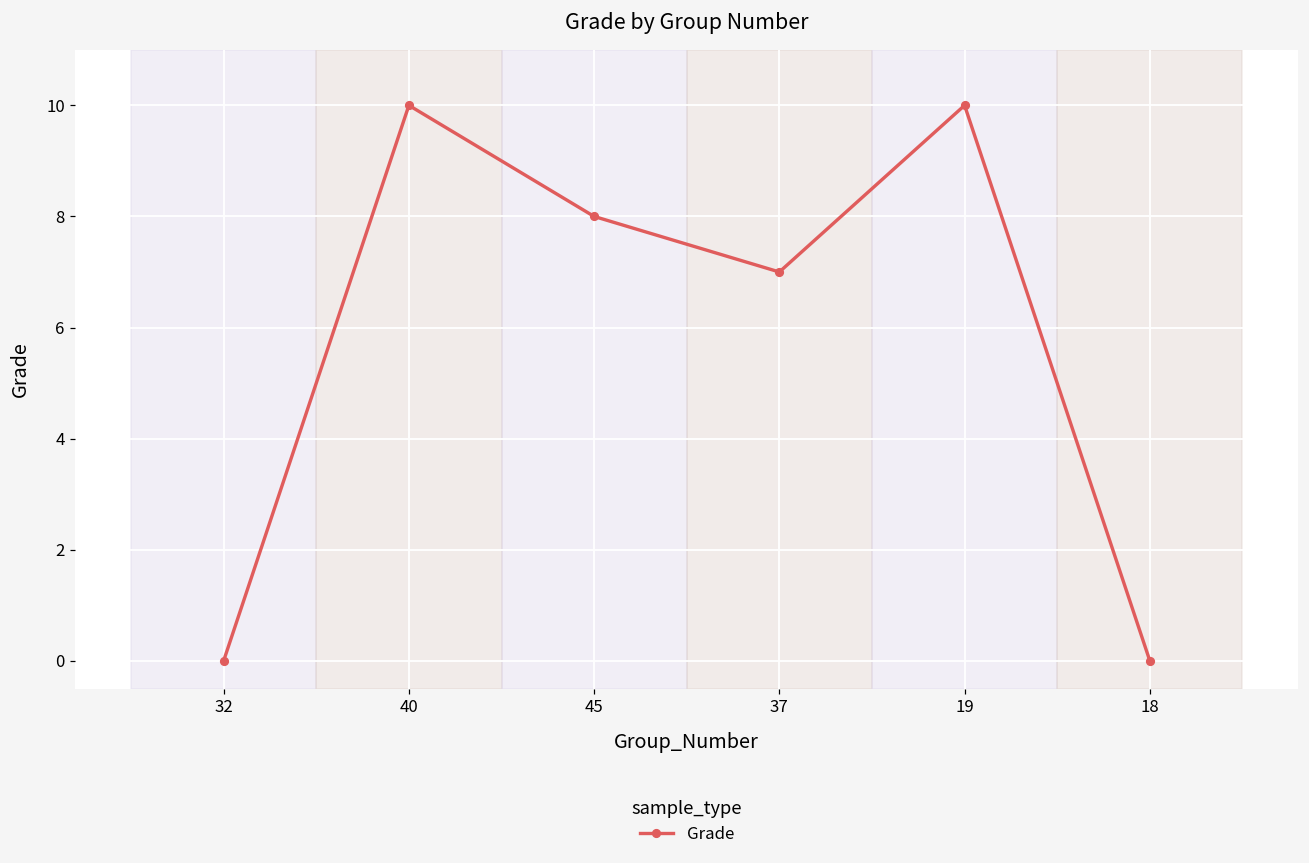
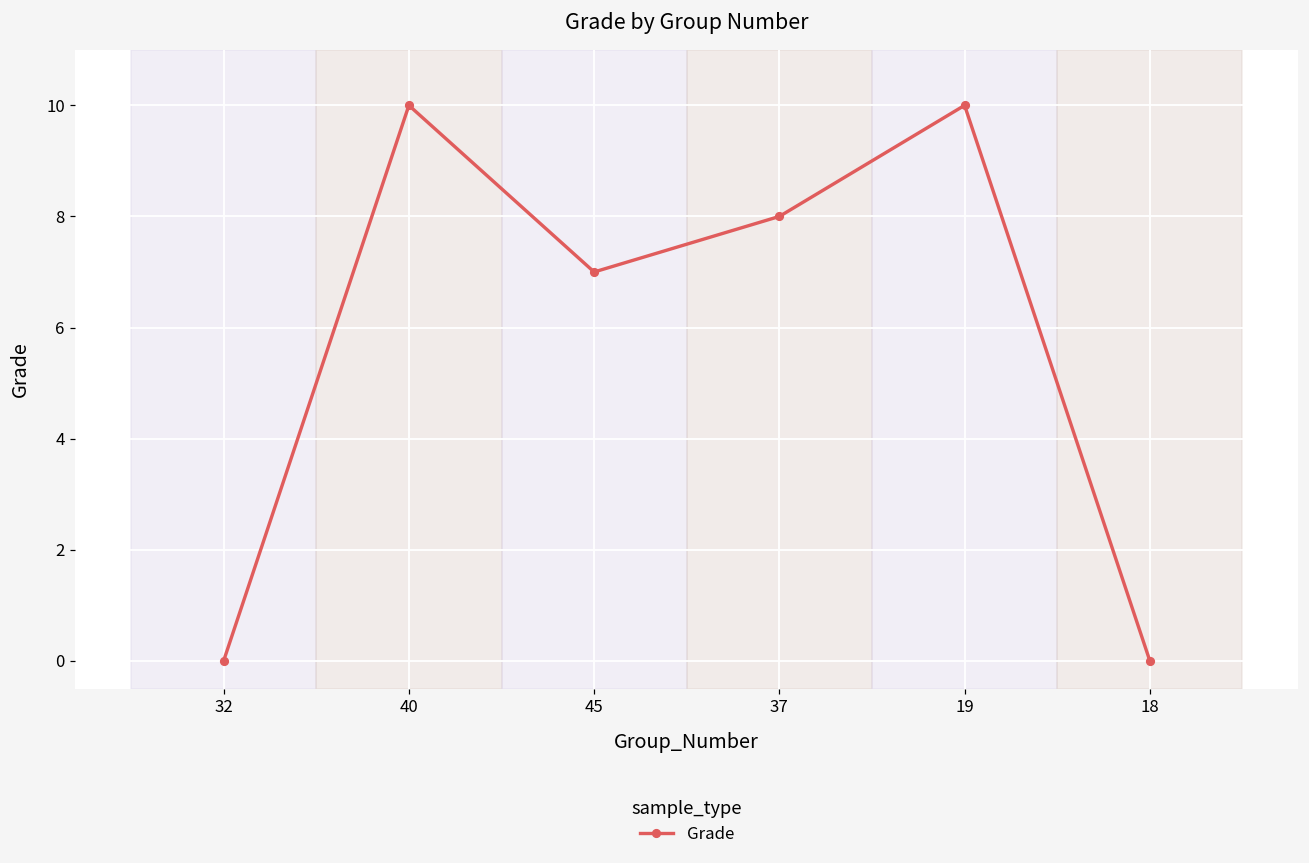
  {
    "32": 0,
    "40": 10,
-   "45": 8,
-   "37": 7,
+   "45": 7,
+   "37": 8,
    "19": 10,
    "18": 0
  }
